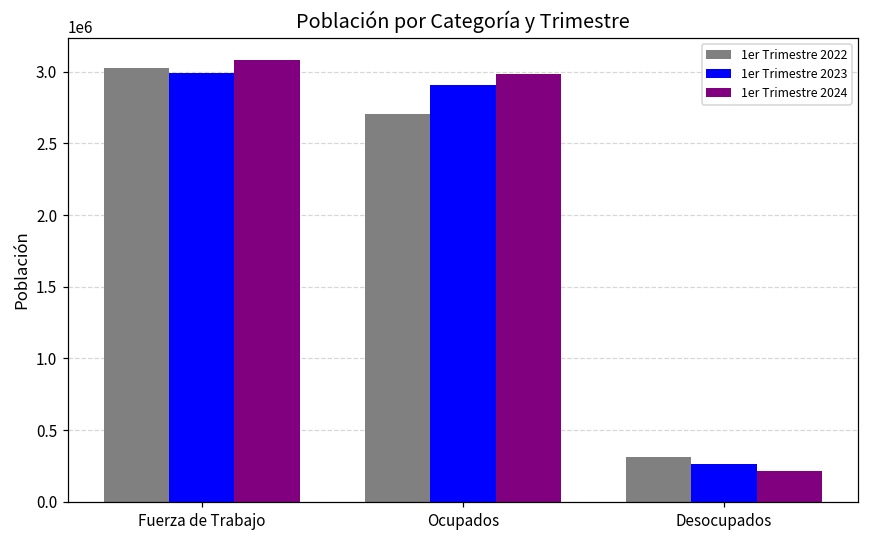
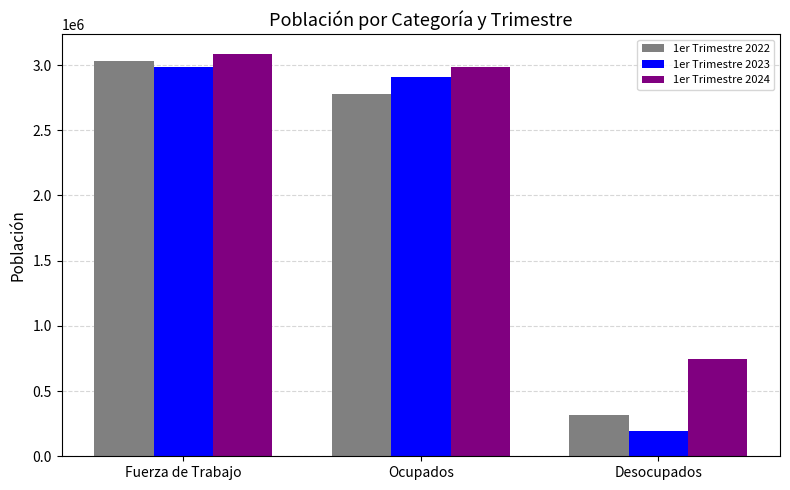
  {
    "1er Trimestre 2022": {
      "Fuerza de Trabajo": 3030000,
-     "Ocupados": 2700000,
+     "Ocupados": 2780000,
      "Desocupados": 310000
    },
    "1er Trimestre 2023": {
      "Fuerza de Trabajo": 2990000,
      "Ocupados": 2910000,
-     "Desocupados": 260000
+     "Desocupados": 190000
    },
    "1er Trimestre 2024": {
      "Fuerza de Trabajo": 3080000,
      "Ocupados": 2980000,
-     "Desocupados": 210000
+     "Desocupados": 740000
    }
  }
